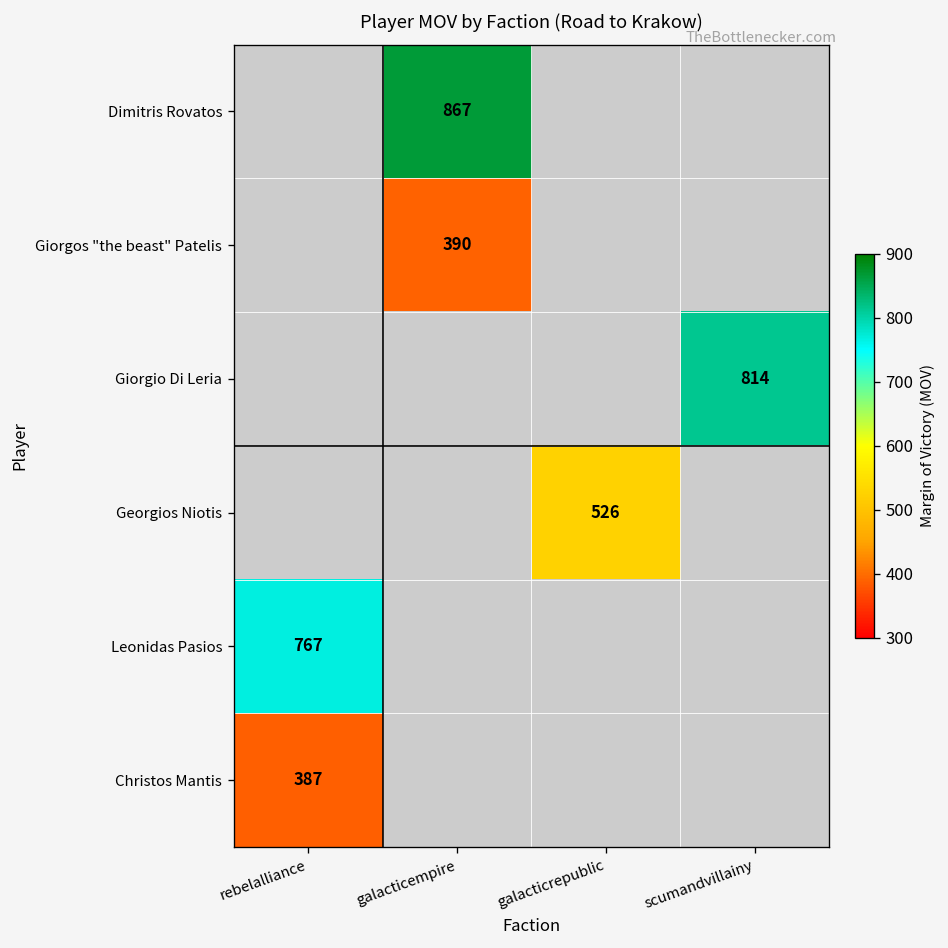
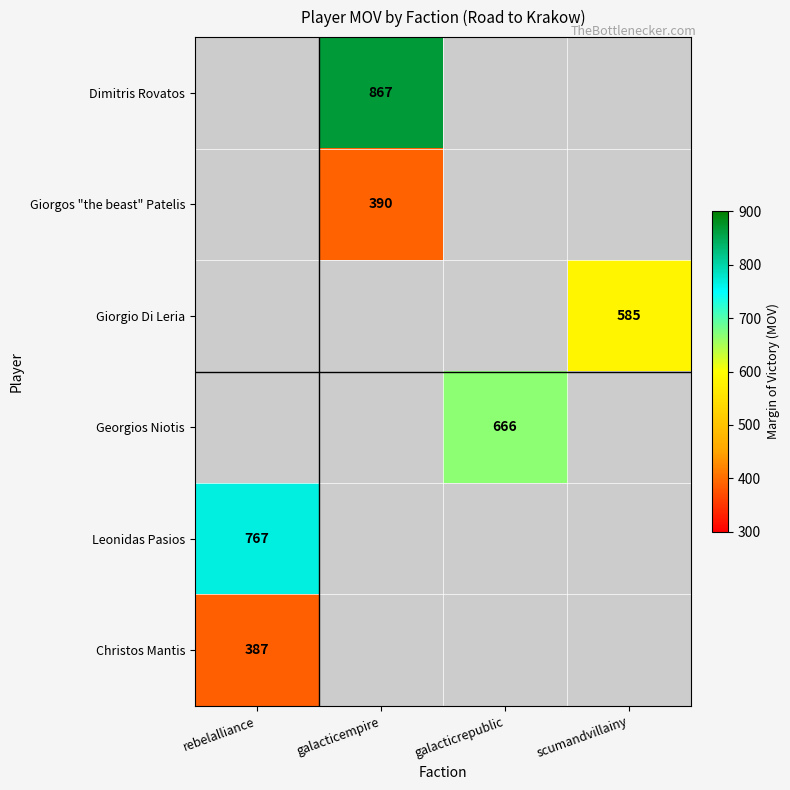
  {
    "Dimitris Rovatos": {
      "galacticempire": 867
    },
    "Giorgos \"the beast\" Patelis": {
      "galacticempire": 390
    },
    "Giorgio Di Leria": {
-     "scumandvillainy": 814
+     "scumandvillainy": 585
    },
    "Georgios Niotis": {
-     "galacticrepublic": 526
+     "galacticrepublic": 666
    },
    "Leonidas Pasios": {
      "rebelalliance": 767
    },
    "Christos Mantis": {
      "rebelalliance": 387
    }
  }
